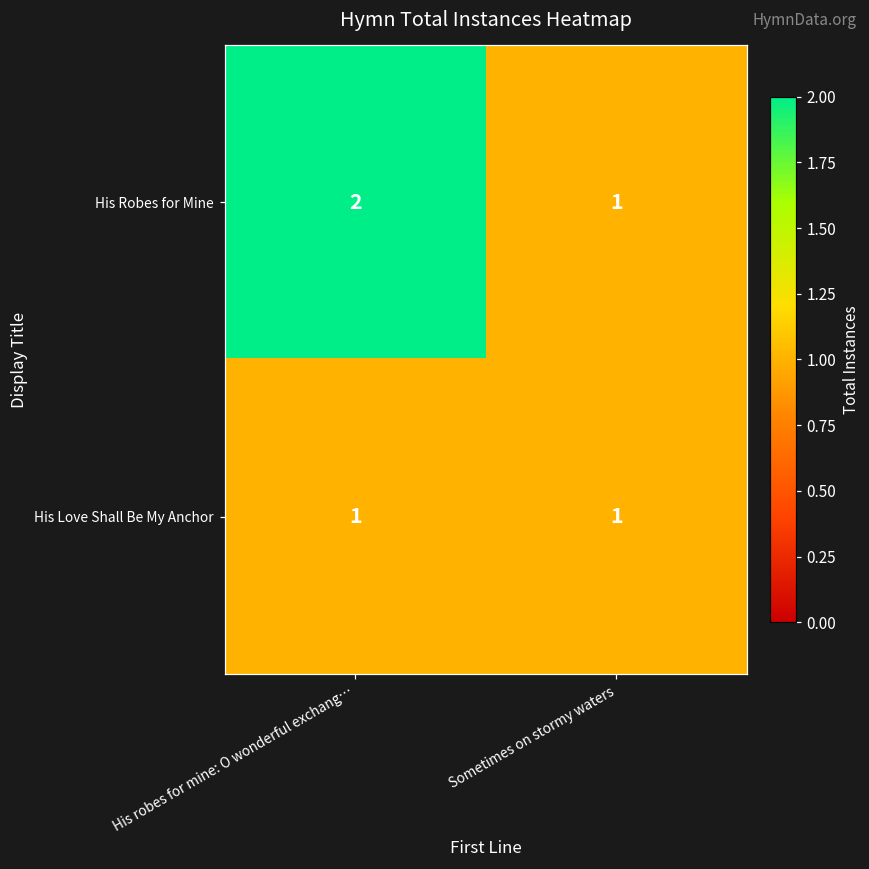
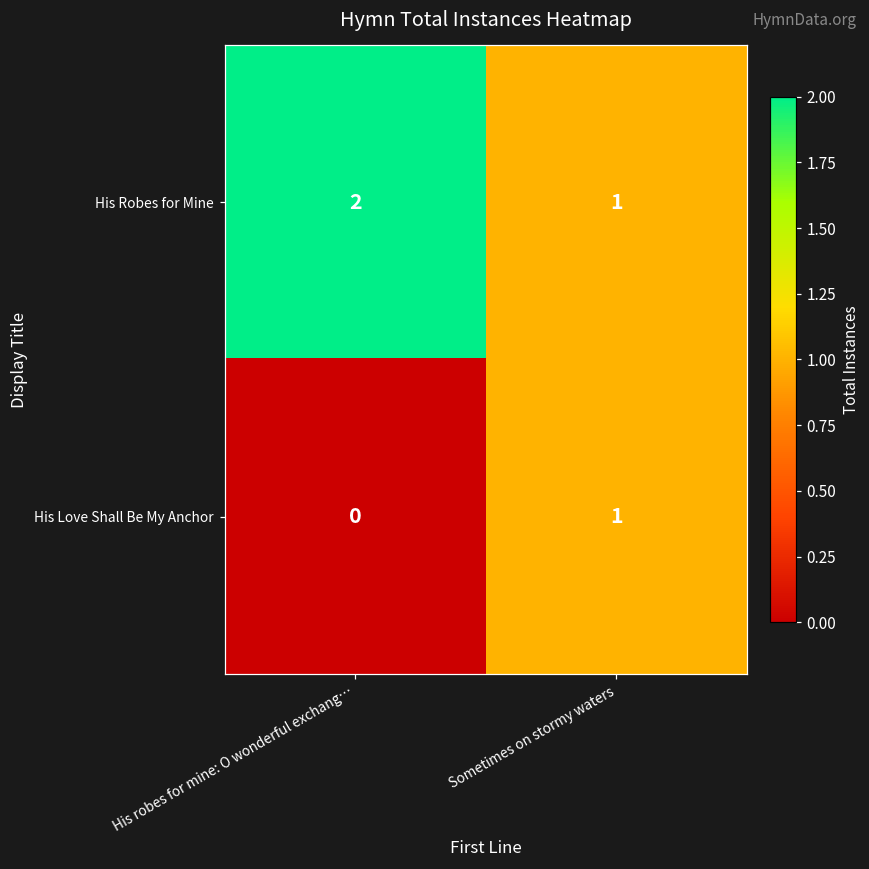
  {
    "His Robes for Mine": {
      "His robes for mine: O wonderful exchang…": 2,
      "Sometimes on stormy waters": 1
    },
    "His Love Shall Be My Anchor": {
-     "His robes for mine: O wonderful exchang…": 1,
+     "His robes for mine: O wonderful exchang…": 0,
      "Sometimes on stormy waters": 1
    }
  }
